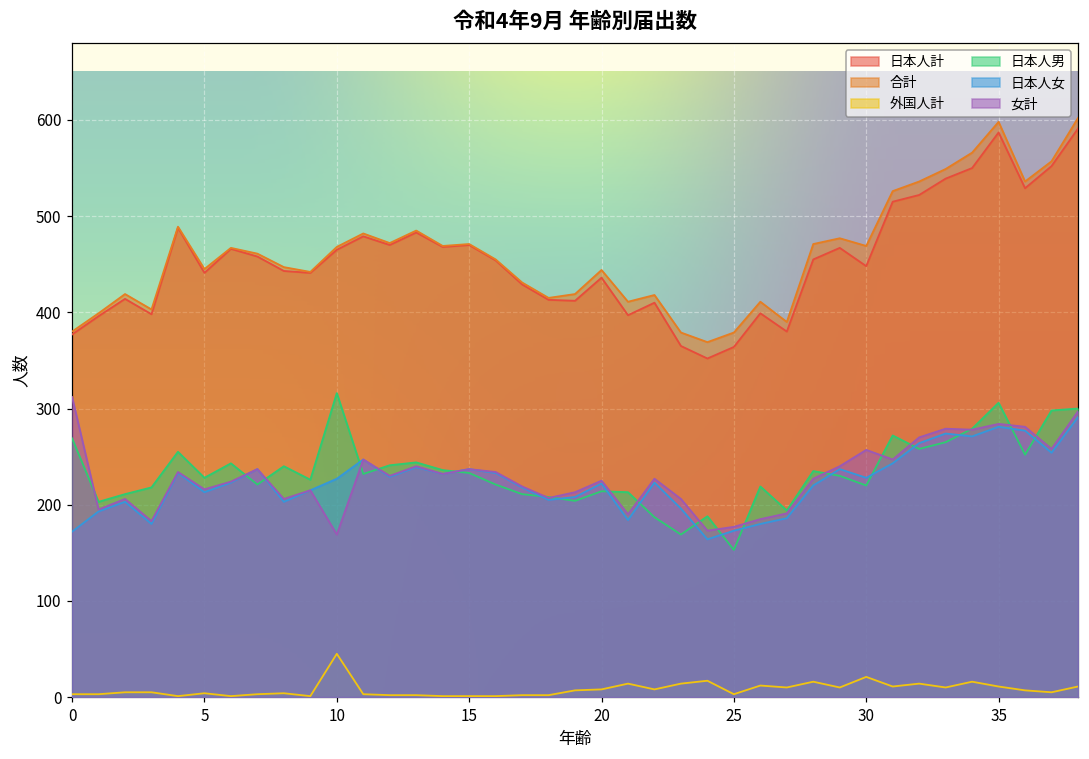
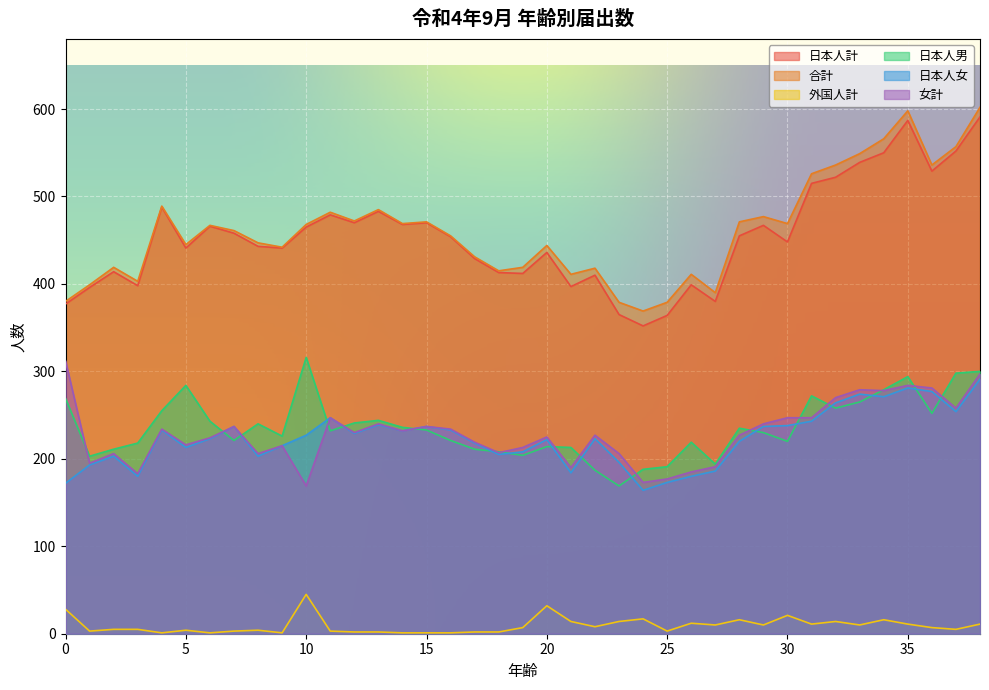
  {
    "外国人計": {
-     "0": 0,
+     "0": 30,
      "5": 0,
      "10": 50,
      "15": 0,
-     "20": 10,
+     "20": 30,
      "25": 0,
      "30": 20,
      "35": 10
    },
    "日本人男": {
      "0": 270,
-     "5": 230,
+     "5": 280,
      "10": 320,
      "15": 230,
      "20": 210,
-     "25": 150,
+     "25": 190,
      "30": 220,
-     "35": 310
+     "35": 290
    },
    "日本人女": {
      "0": 170,
      "5": 210,
      "10": 230,
      "20": 220,
      "25": 170,
-     "30": 230,
+     "30": 240,
      "35": 280
    },
    "女計": {
      "0": 310,
      "5": 220,
      "10": 170,
      "20": 230,
      "25": 180,
-     "30": 260,
+     "30": 250,
      "35": 280
    }
  }
